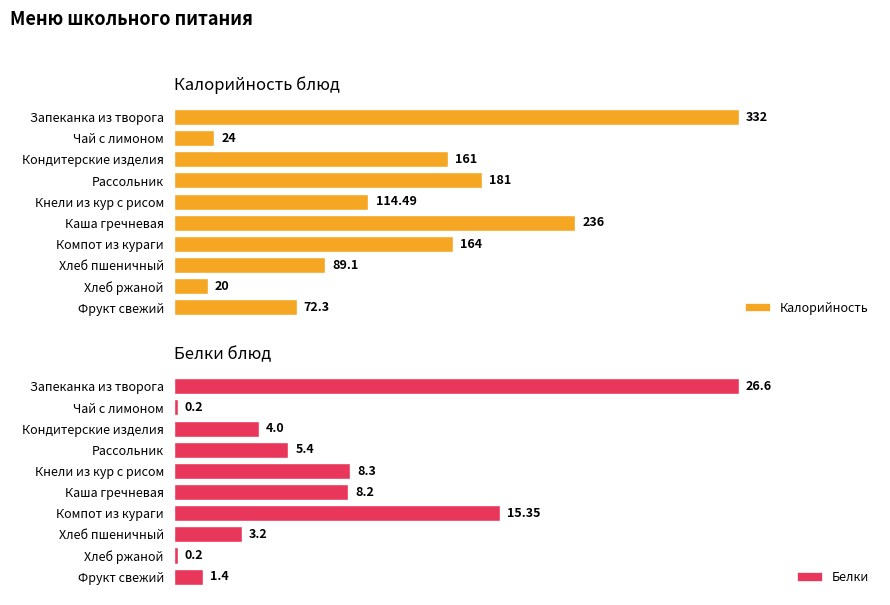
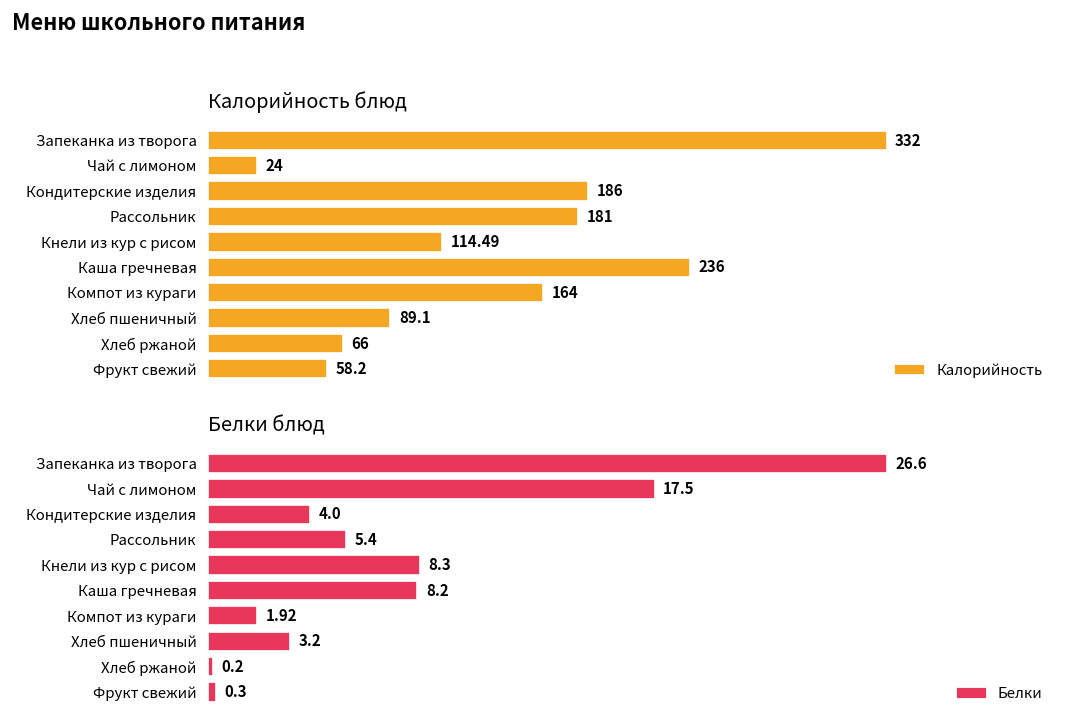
  {
    "Калорийность блюд": {
      "Запеканка из творога": 332,
      "Чай с лимоном": 24,
-     "Кондитерские изделия": 161,
+     "Кондитерские изделия": 186,
      "Рассольник": 181,
      "Кнели из кур с рисом": 114.49,
      "Каша гречневая": 236,
      "Компот из кураги": 164,
      "Хлеб пшеничный": 89.1,
-     "Хлеб ржаной": 20,
-     "Фрукт свежий": 72.3
+     "Хлеб ржаной": 66,
+     "Фрукт свежий": 58.2
    },
    "Белки блюд": {
      "Запеканка из творога": 26.6,
-     "Чай с лимоном": 0.2,
+     "Чай с лимоном": 17.5,
      "Кондитерские изделия": 4.0,
      "Рассольник": 5.4,
      "Кнели из кур с рисом": 8.3,
      "Каша гречневая": 8.2,
-     "Компот из кураги": 15.35,
+     "Компот из кураги": 1.92,
      "Хлеб пшеничный": 3.2,
      "Хлеб ржаной": 0.2,
-     "Фрукт свежий": 1.4
+     "Фрукт свежий": 0.3
    }
  }
